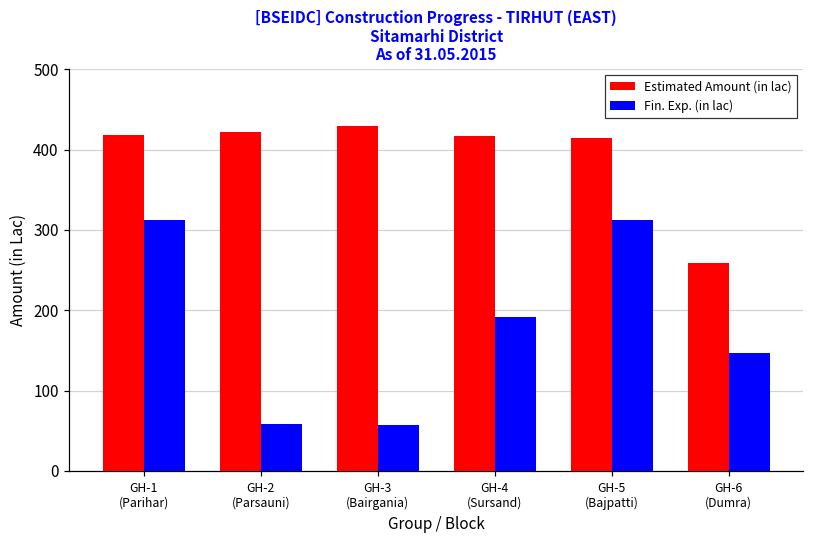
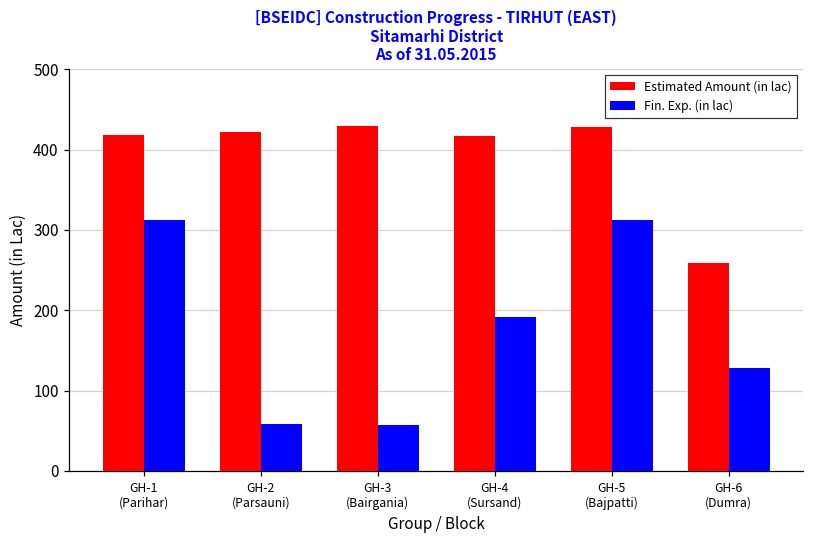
  {
    "Estimated Amount (in lac)": {
      "GH-1 (Parihar)": 420,
      "GH-2 (Parsauni)": 420,
      "GH-3 (Bairgania)": 430,
      "GH-4 (Sursand)": 420,
-     "GH-5 (Bajpatti)": 410,
+     "GH-5 (Bajpatti)": 430,
      "GH-6 (Dumra)": 260
    },
    "Fin. Exp. (in lac)": {
      "GH-1 (Parihar)": 310,
      "GH-2 (Parsauni)": 60,
      "GH-3 (Bairgania)": 60,
      "GH-4 (Sursand)": 190,
      "GH-5 (Bajpatti)": 310,
-     "GH-6 (Dumra)": 150
+     "GH-6 (Dumra)": 130
    }
  }
